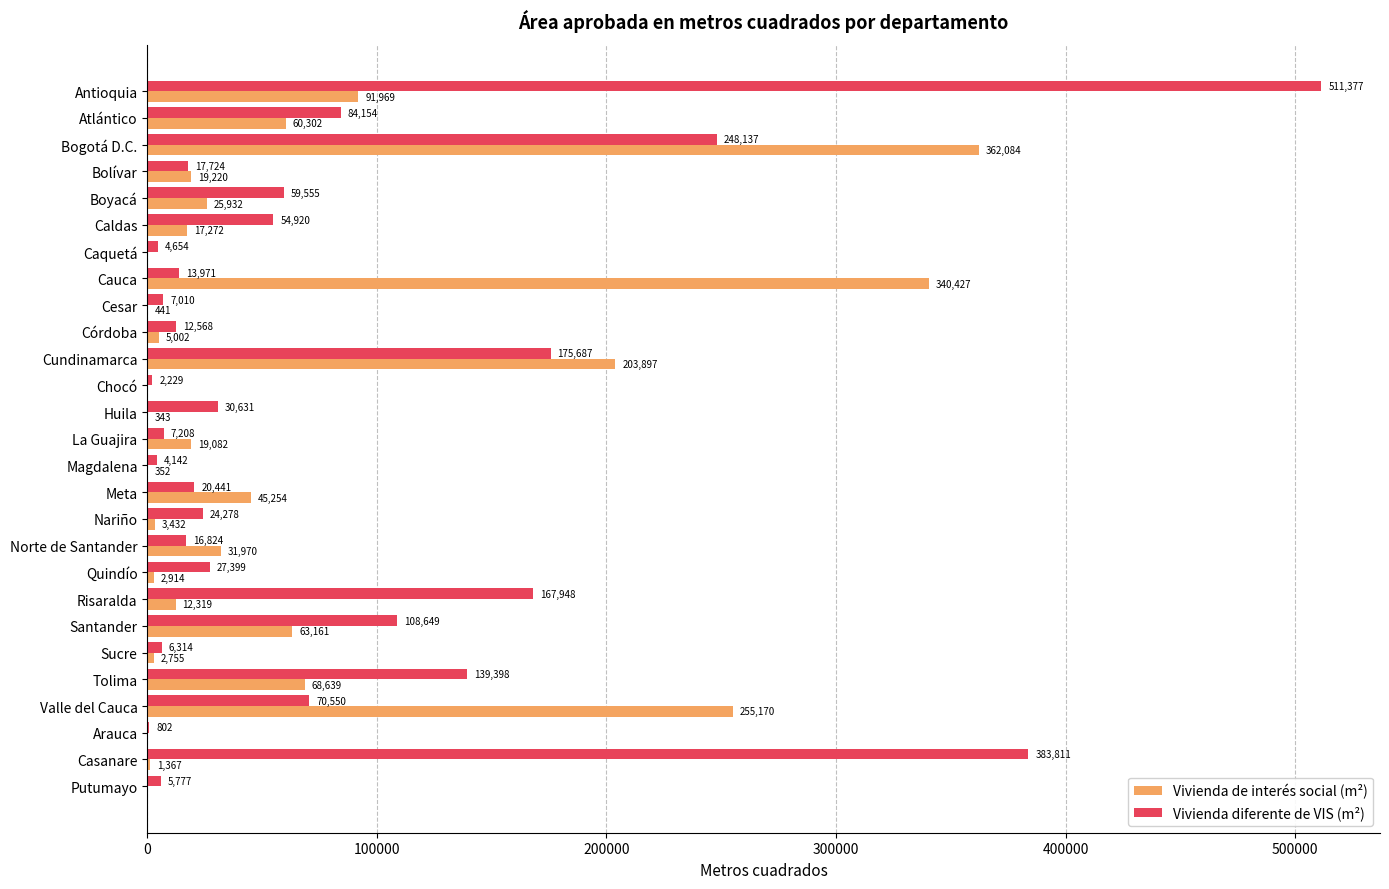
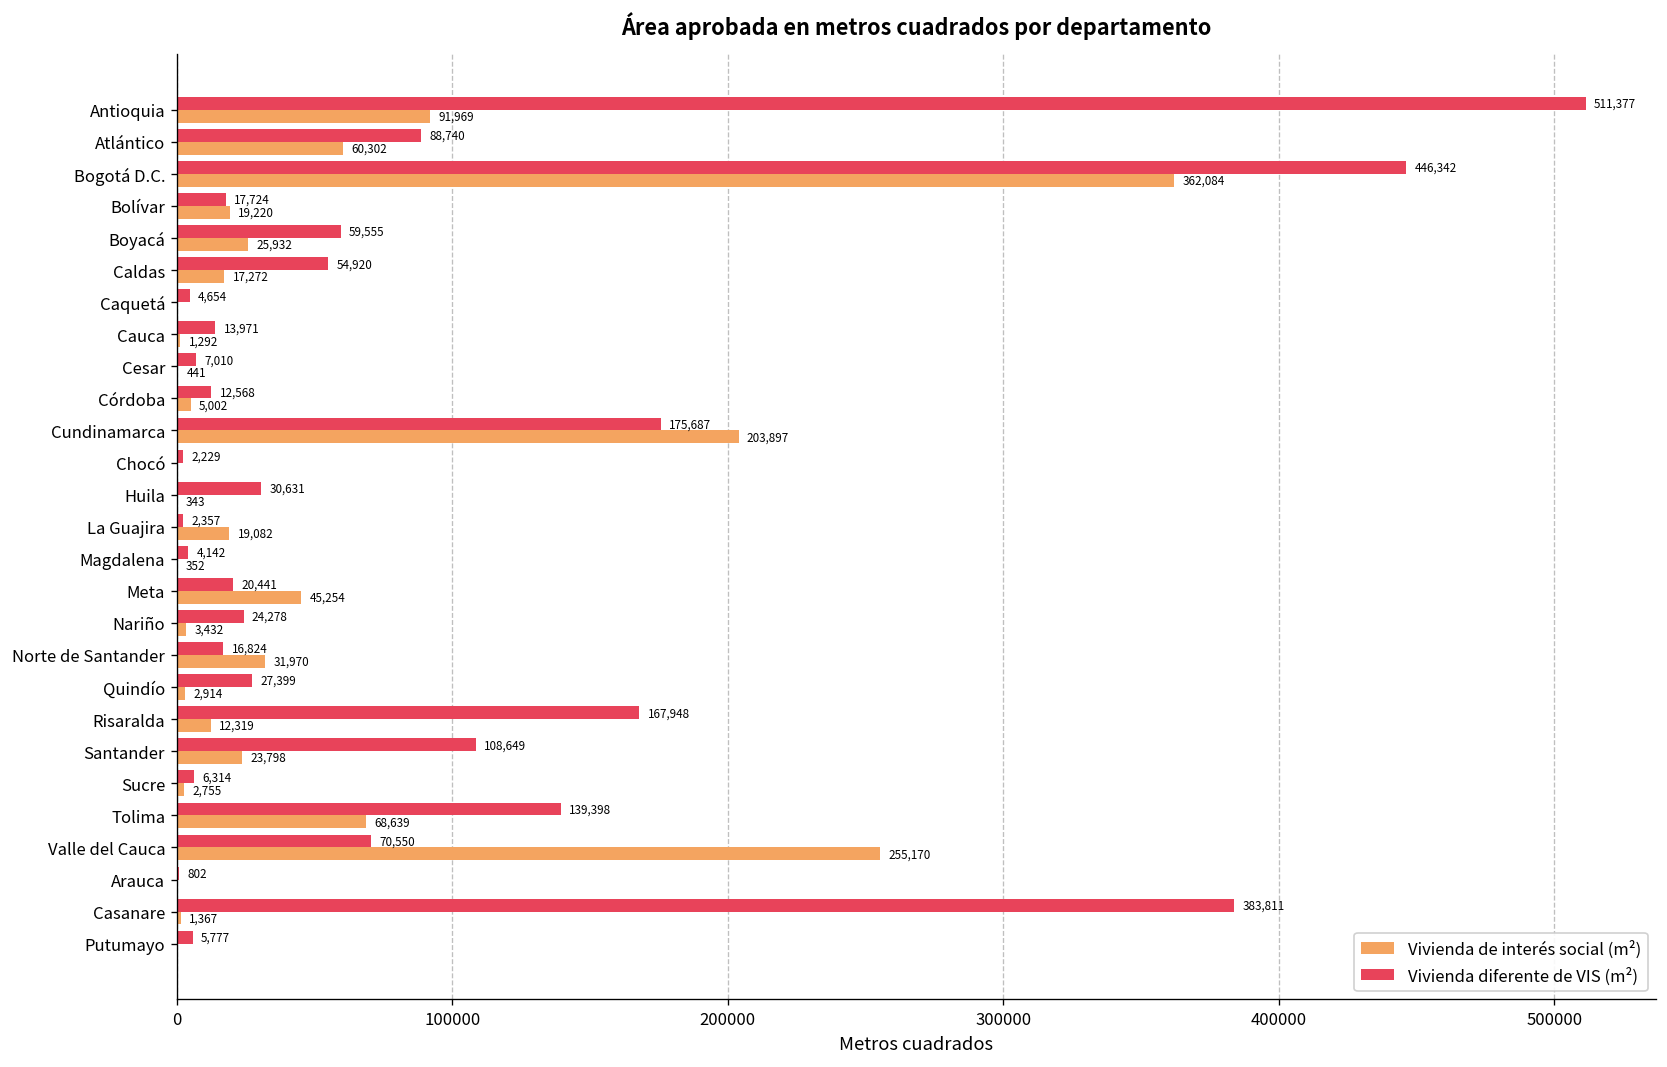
  {
    "Vivienda de interés social (m²)": {
      "Antioquia": "91,969",
      "Atlántico": "60,302",
      "Bogotá D.C.": "362,084",
      "Bolívar": "19,220",
      "Boyacá": "25,932",
      "Caldas": "17,272",
-     "Cauca": "340,427",
+     "Cauca": "1,292",
      "Cesar": "441",
      "Córdoba": "5,002",
      "Cundinamarca": "203,897",
      "Huila": "343",
      "La Guajira": "19,082",
      "Magdalena": "352",
      "Meta": "45,254",
      "Nariño": "3,432",
      "Norte de Santander": "31,970",
      "Quindío": "2,914",
      "Risaralda": "12,319",
-     "Santander": "63,161",
+     "Santander": "23,798",
      "Sucre": "2,755",
      "Tolima": "68,639",
      "Valle del Cauca": "255,170",
      "Casanare": "1,367"
    },
    "Vivienda diferente de VIS (m²)": {
      "Antioquia": "511,377",
-     "Atlántico": "84,154",
-     "Bogotá D.C.": "248,137",
+     "Atlántico": "88,740",
+     "Bogotá D.C.": "446,342",
      "Bolívar": "17,724",
      "Boyacá": "59,555",
      "Caldas": "54,920",
      "Caquetá": "4,654",
      "Cauca": "13,971",
      "Cesar": "7,010",
      "Córdoba": "12,568",
      "Cundinamarca": "175,687",
      "Chocó": "2,229",
      "Huila": "30,631",
-     "La Guajira": "7,208",
+     "La Guajira": "2,357",
      "Magdalena": "4,142",
      "Meta": "20,441",
      "Nariño": "24,278",
      "Norte de Santander": "16,824",
      "Quindío": "27,399",
      "Risaralda": "167,948",
      "Santander": "108,649",
      "Sucre": "6,314",
      "Tolima": "139,398",
      "Valle del Cauca": "70,550",
      "Arauca": "802",
      "Casanare": "383,811",
      "Putumayo": "5,777"
    }
  }
